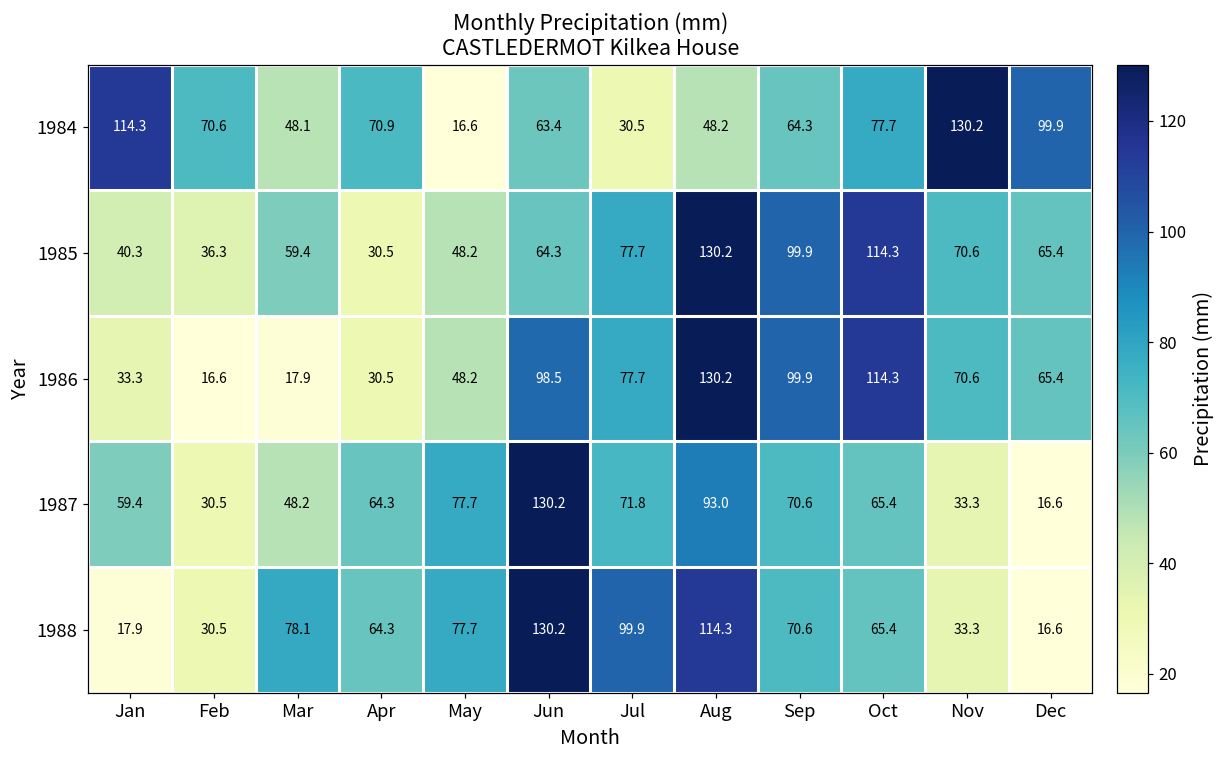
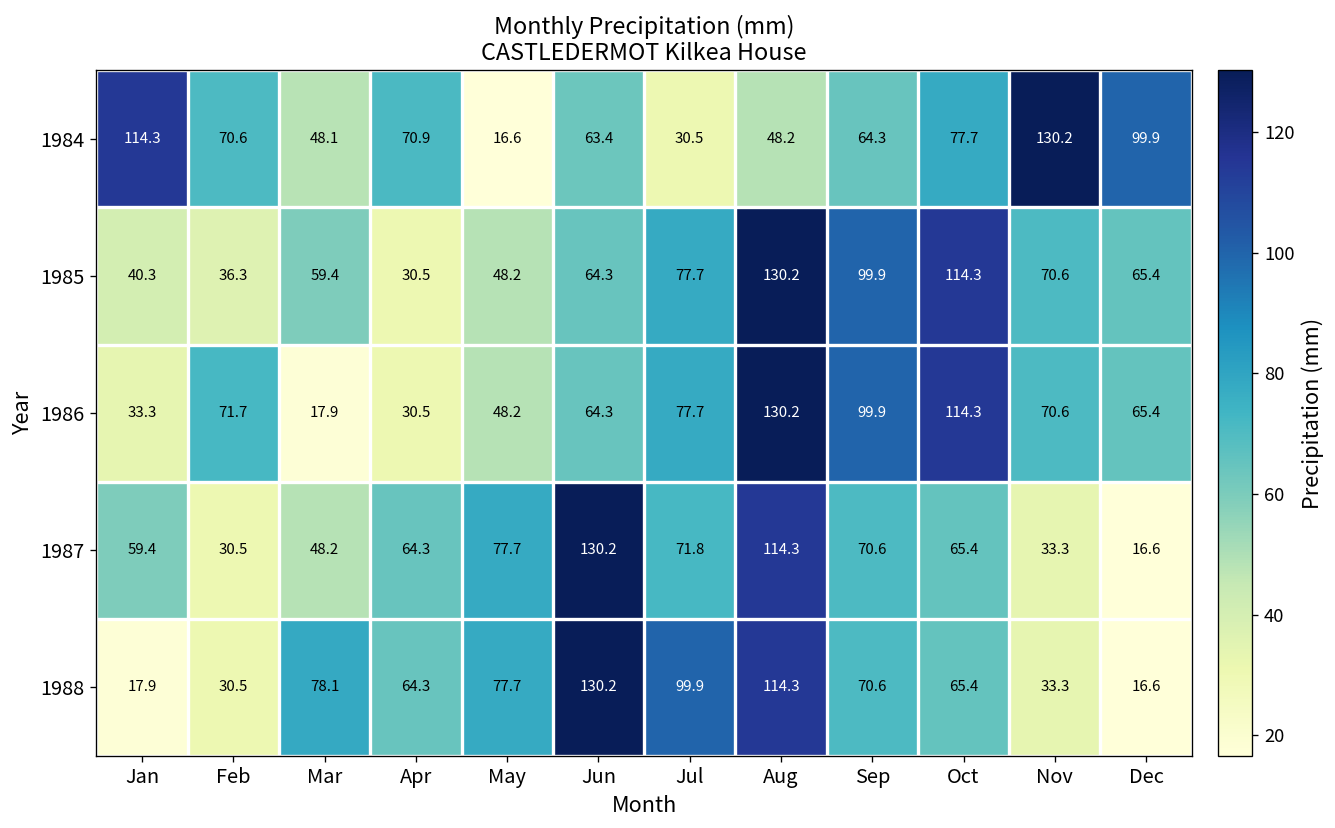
  {
    "1984": {
      "Jan": 114.3,
      "Feb": 70.6,
      "Mar": 48.1,
      "Apr": 70.9,
      "May": 16.6,
      "Jun": 63.4,
      "Jul": 30.5,
      "Aug": 48.2,
      "Sep": 64.3,
      "Oct": 77.7,
      "Nov": 130.2,
      "Dec": 99.9
    },
    "1985": {
      "Jan": 40.3,
      "Feb": 36.3,
      "Mar": 59.4,
      "Apr": 30.5,
      "May": 48.2,
      "Jun": 64.3,
      "Jul": 77.7,
      "Aug": 130.2,
      "Sep": 99.9,
      "Oct": 114.3,
      "Nov": 70.6,
      "Dec": 65.4
    },
    "1986": {
      "Jan": 33.3,
-     "Feb": 16.6,
+     "Feb": 71.7,
      "Mar": 17.9,
      "Apr": 30.5,
      "May": 48.2,
-     "Jun": 98.5,
+     "Jun": 64.3,
      "Jul": 77.7,
      "Aug": 130.2,
      "Sep": 99.9,
      "Oct": 114.3,
      "Nov": 70.6,
      "Dec": 65.4
    },
    "1987": {
      "Jan": 59.4,
      "Feb": 30.5,
      "Mar": 48.2,
      "Apr": 64.3,
      "May": 77.7,
      "Jun": 130.2,
      "Jul": 71.8,
-     "Aug": 93.0,
+     "Aug": 114.3,
      "Sep": 70.6,
      "Oct": 65.4,
      "Nov": 33.3,
      "Dec": 16.6
    },
    "1988": {
      "Jan": 17.9,
      "Feb": 30.5,
      "Mar": 78.1,
      "Apr": 64.3,
      "May": 77.7,
      "Jun": 130.2,
      "Jul": 99.9,
      "Aug": 114.3,
      "Sep": 70.6,
      "Oct": 65.4,
      "Nov": 33.3,
      "Dec": 16.6
    }
  }
